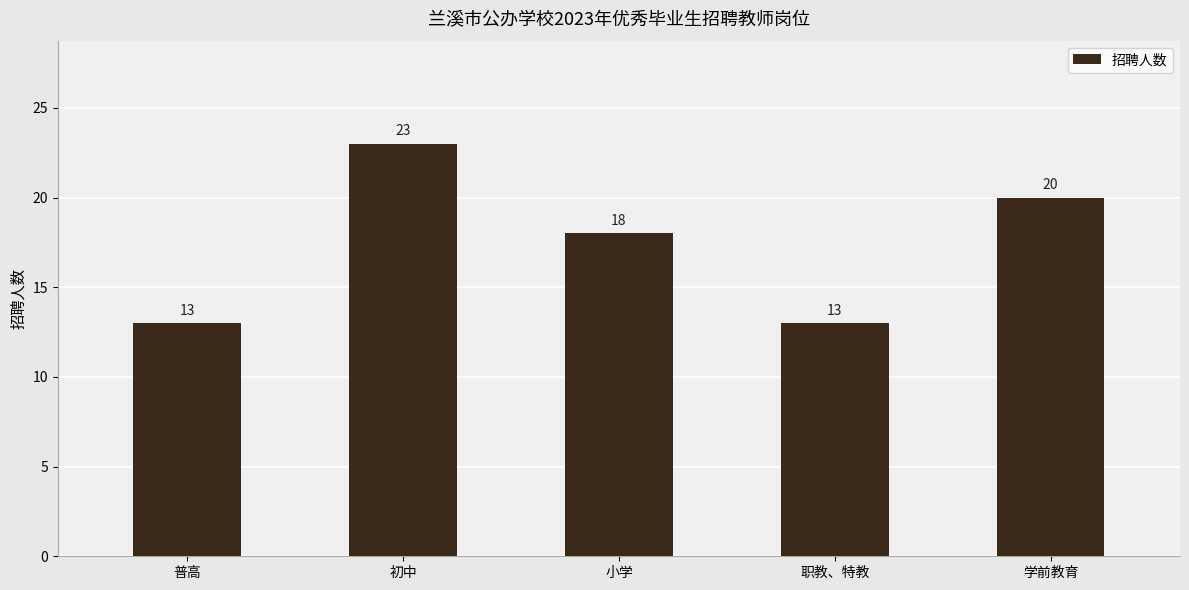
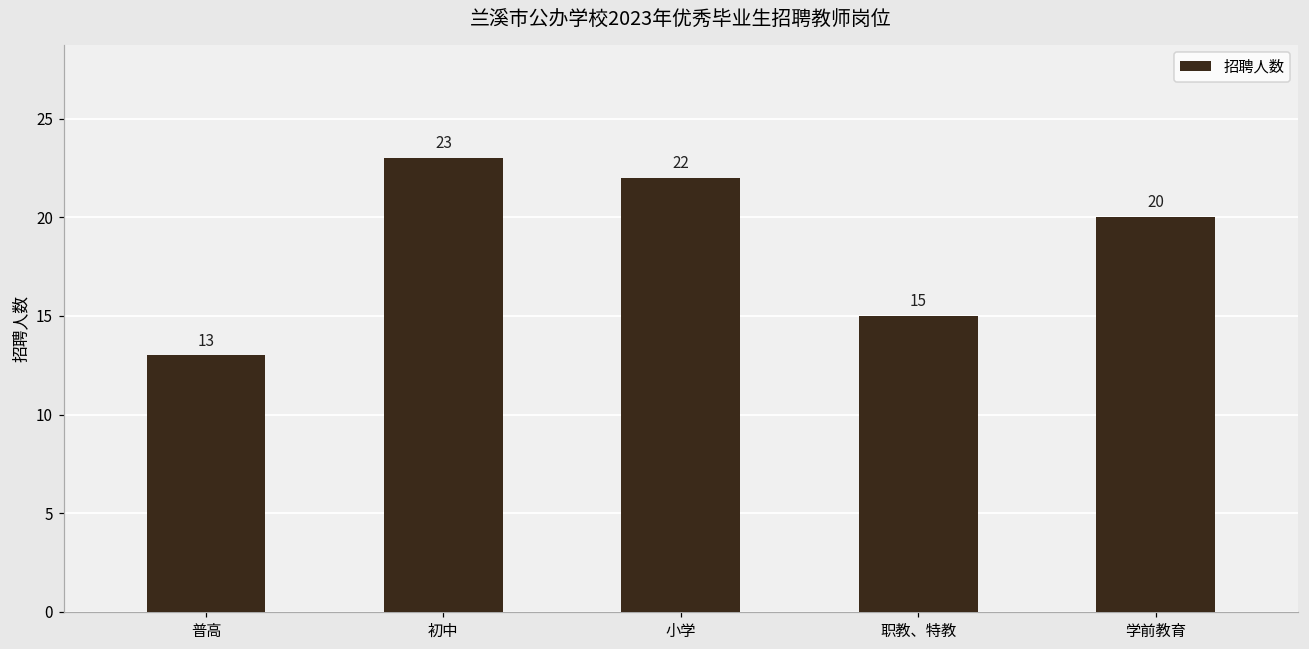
  {
    "普高": 13,
    "初中": 23,
-   "小学": 18,
-   "职教、特教": 13,
+   "小学": 22,
+   "职教、特教": 15,
    "学前教育": 20
  }
